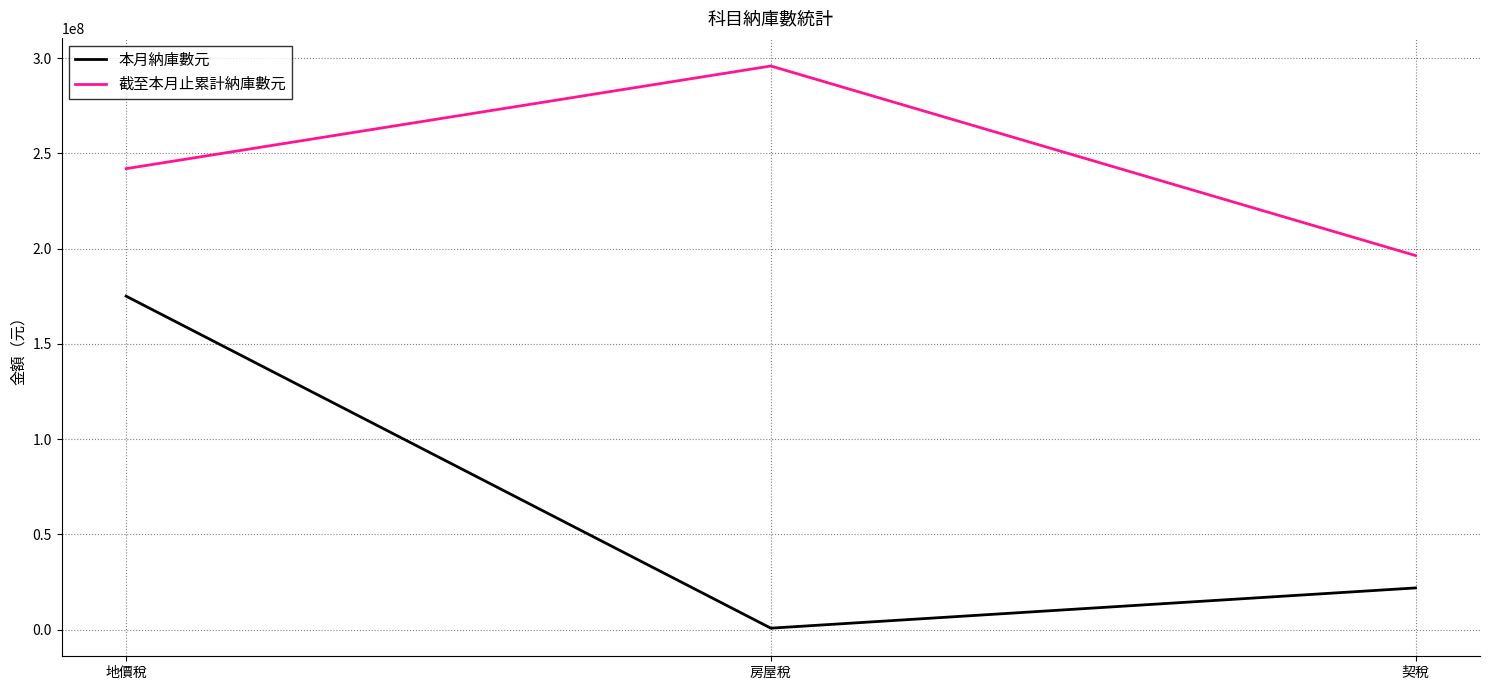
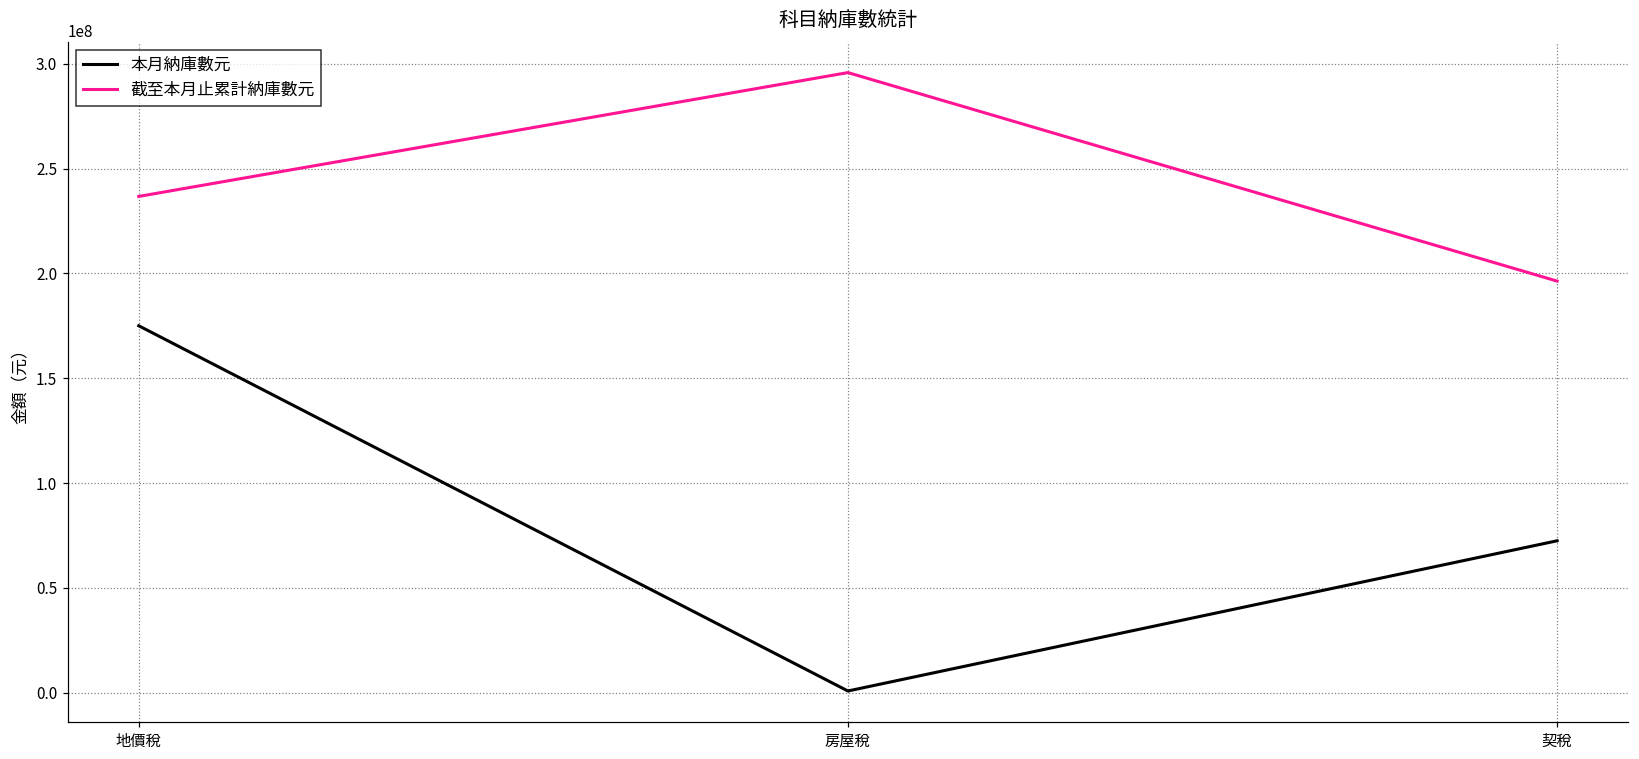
  {
    "本月納庫數元": {
      "地價稅": 175000000,
      "房屋稅": 1000000,
-     "契稅": 22000000
+     "契稅": 72000000
    },
    "截至本月止累計納庫數元": {
-     "地價稅": 242000000,
+     "地價稅": 237000000,
      "房屋稅": 296000000,
      "契稅": 196000000
    }
  }
